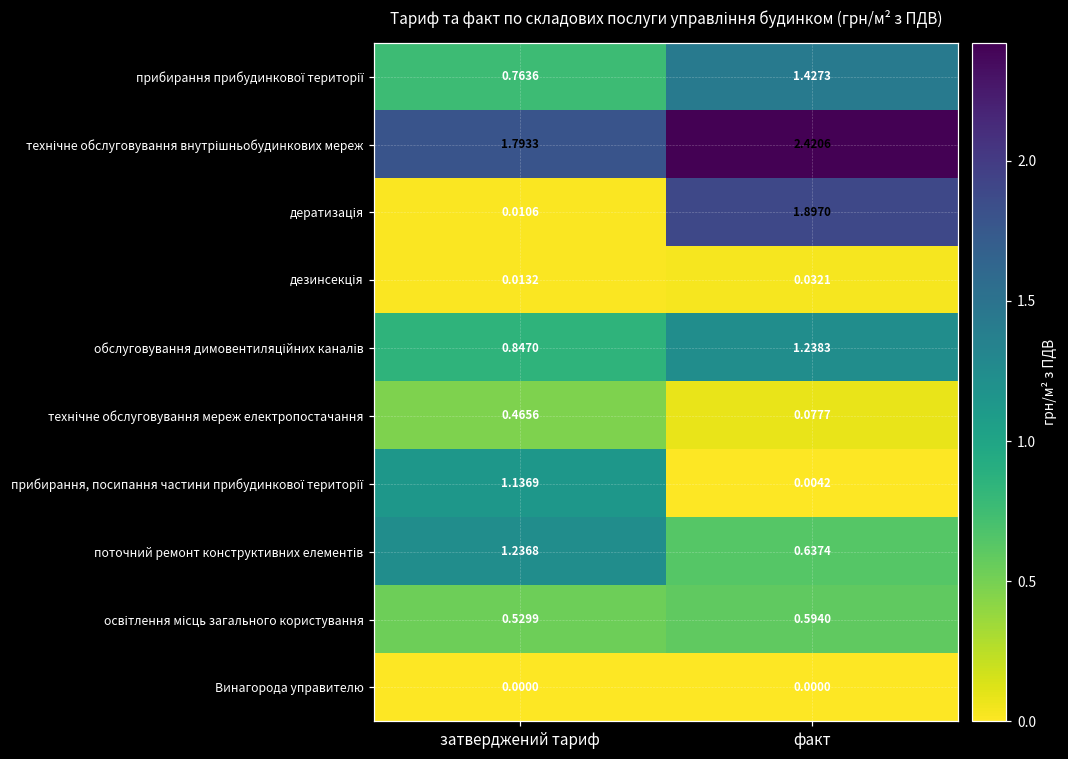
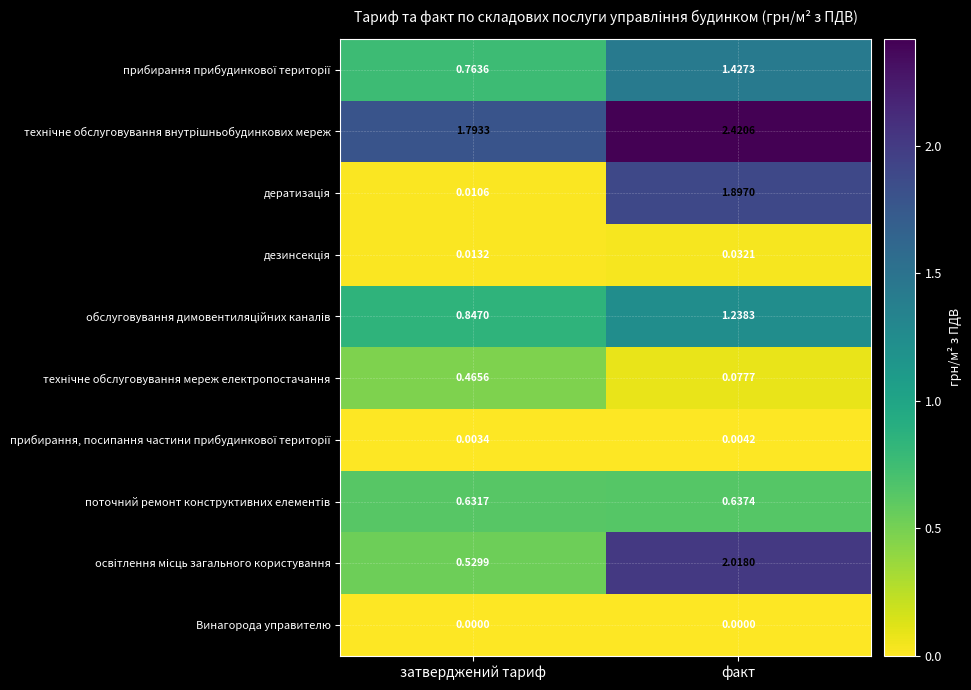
  {
    "прибирання прибудинкової території": {
      "затверджений тариф": 0.7636,
      "факт": 1.4273
    },
    "технічне обслуговування внутрішньобудинкових мереж": {
      "затверджений тариф": 1.7933,
      "факт": 2.4206
    },
    "дератизація": {
      "затверджений тариф": 0.0106,
      "факт": 1.8970
    },
    "дезинсекція": {
      "затверджений тариф": 0.0132,
      "факт": 0.0321
    },
    "обслуговування димовентиляційних каналів": {
      "затверджений тариф": 0.8470,
      "факт": 1.2383
    },
    "технічне обслуговування мереж електропостачання": {
      "затверджений тариф": 0.4656,
      "факт": 0.0777
    },
    "прибирання, посипання частини прибудинкової території": {
-     "затверджений тариф": 1.1369,
+     "затверджений тариф": 0.0034,
      "факт": 0.0042
    },
    "поточний ремонт конструктивних елементів": {
-     "затверджений тариф": 1.2368,
+     "затверджений тариф": 0.6317,
      "факт": 0.6374
    },
    "освітлення місць загального користування": {
      "затверджений тариф": 0.5299,
-     "факт": 0.5940
+     "факт": 2.0180
    },
    "Винагорода управителю": {
      "затверджений тариф": 0.0000,
      "факт": 0.0000
    }
  }
